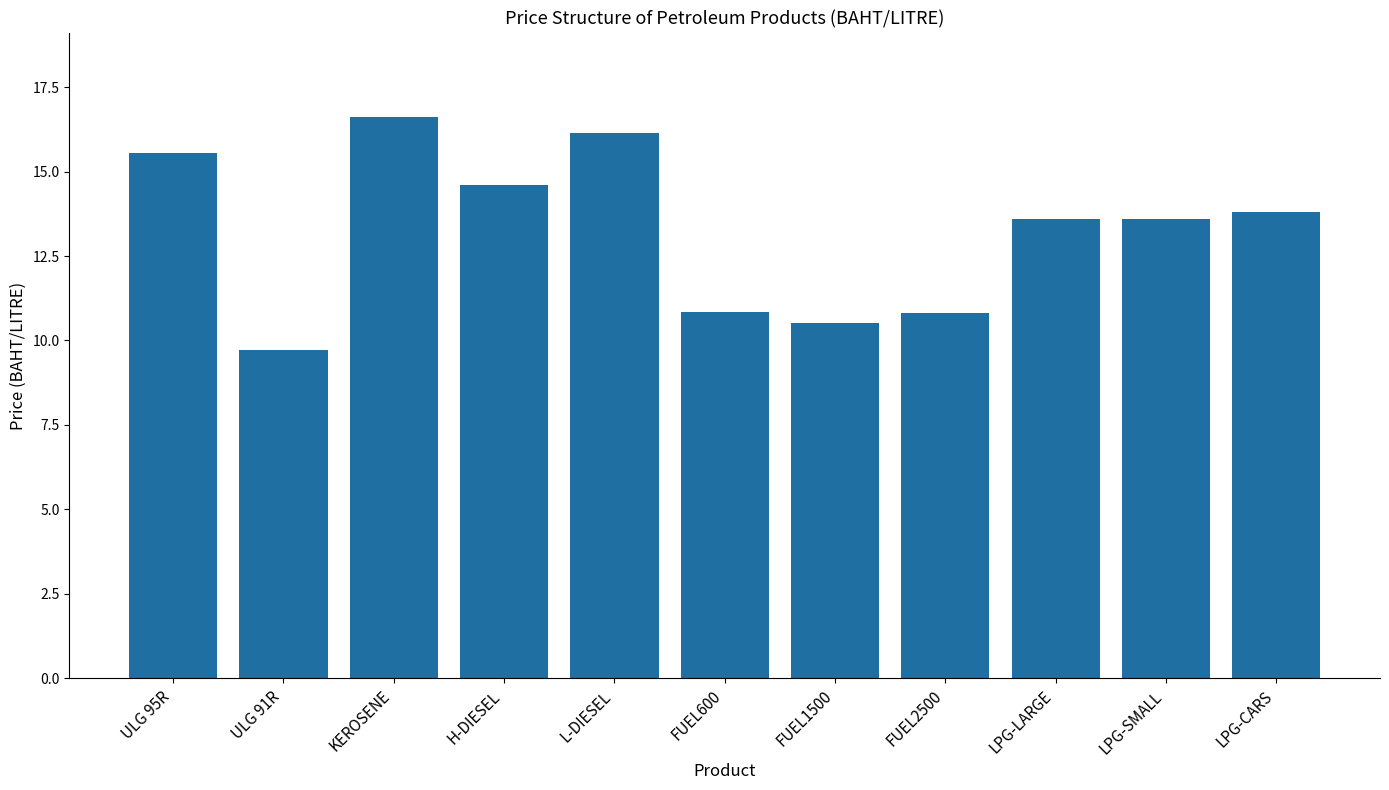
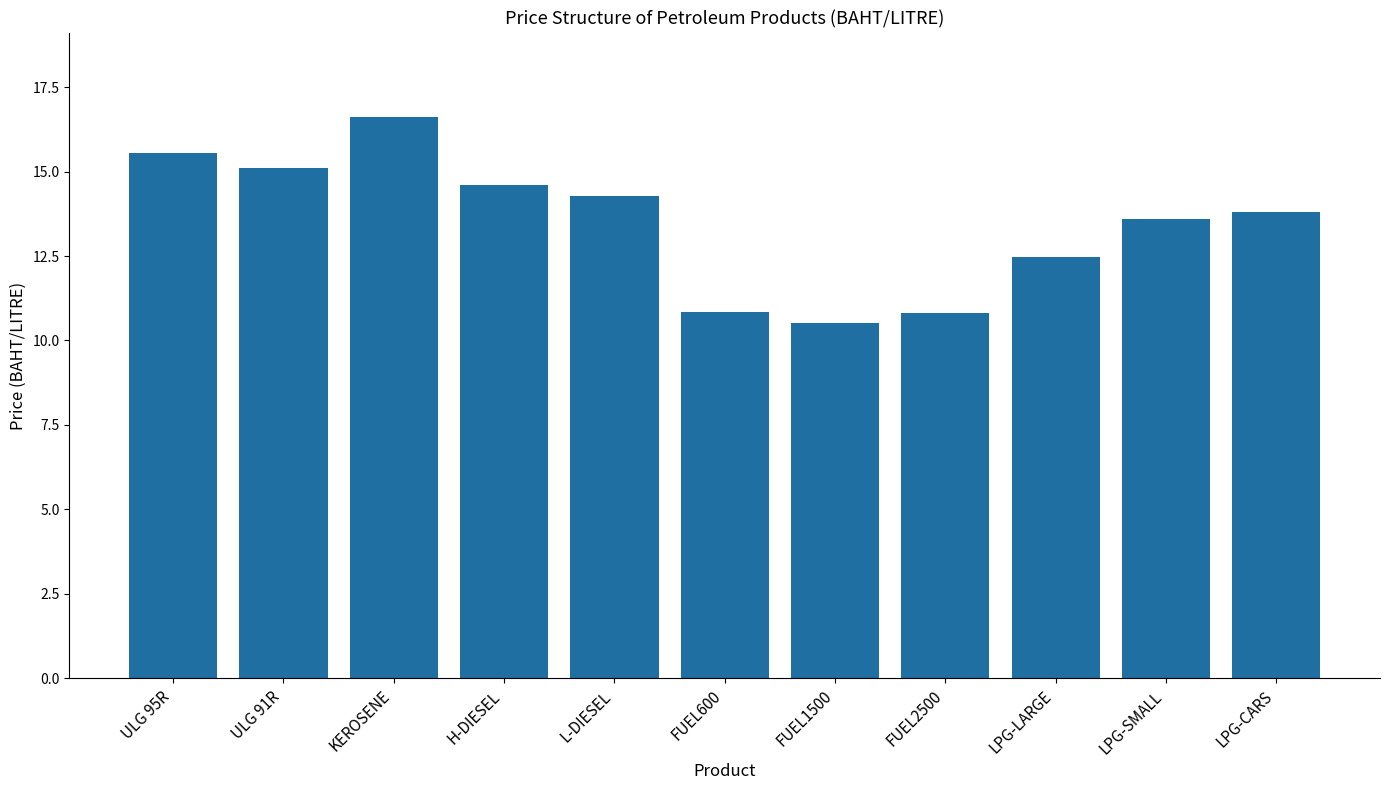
  {
    "ULG 95R": 15.5,
-   "ULG 91R": 9.7,
+   "ULG 91R": 15.1,
    "KEROSENE": 16.6,
    "H-DIESEL": 14.6,
-   "L-DIESEL": 16.1,
+   "L-DIESEL": 14.3,
    "FUEL600": 10.9,
    "FUEL1500": 10.5,
    "FUEL2500": 10.8,
-   "LPG-LARGE": 13.6,
+   "LPG-LARGE": 12.5,
    "LPG-SMALL": 13.6,
    "LPG-CARS": 13.8
  }
